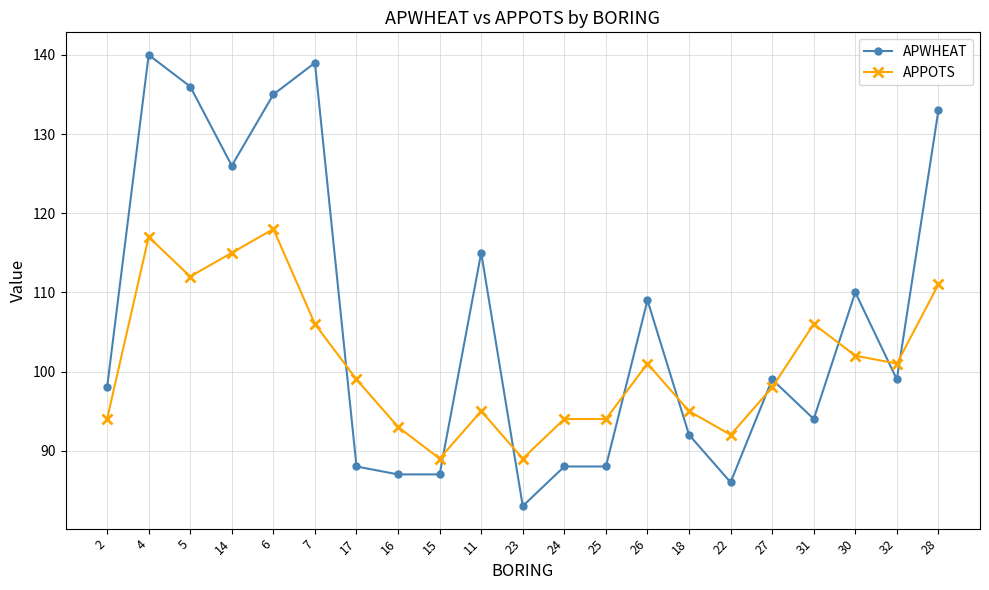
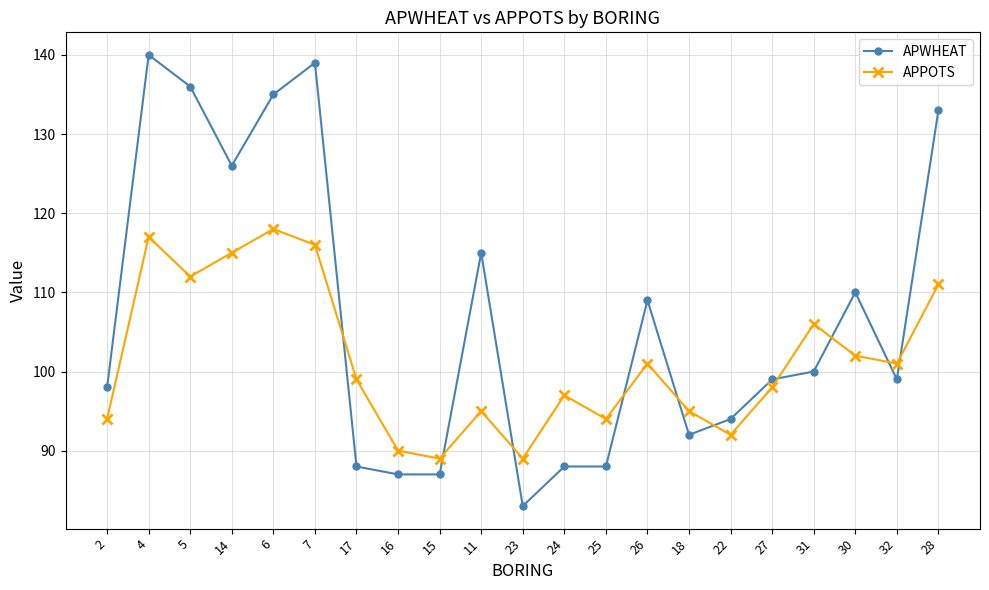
  {
    "APWHEAT": {
      "2": 98,
      "4": 140,
      "5": 136,
      "14": 126,
      "6": 135,
      "7": 139,
      "17": 88,
      "16": 87,
      "15": 87,
      "11": 115,
      "23": 83,
      "24": 88,
      "25": 88,
      "26": 109,
      "18": 92,
-     "22": 86,
+     "22": 94,
      "27": 99,
-     "31": 94,
+     "31": 100,
      "30": 110,
      "32": 99,
      "28": 133
    },
    "APPOTS": {
      "2": 94,
      "4": 117,
      "5": 112,
      "14": 115,
      "6": 118,
-     "7": 106,
+     "7": 116,
      "17": 99,
-     "16": 93,
+     "16": 90,
      "15": 89,
      "11": 95,
      "23": 89,
-     "24": 94,
+     "24": 97,
      "25": 94,
      "26": 101,
      "18": 95,
      "22": 92,
      "27": 98,
      "31": 106,
      "30": 102,
      "32": 101,
      "28": 111
    }
  }
